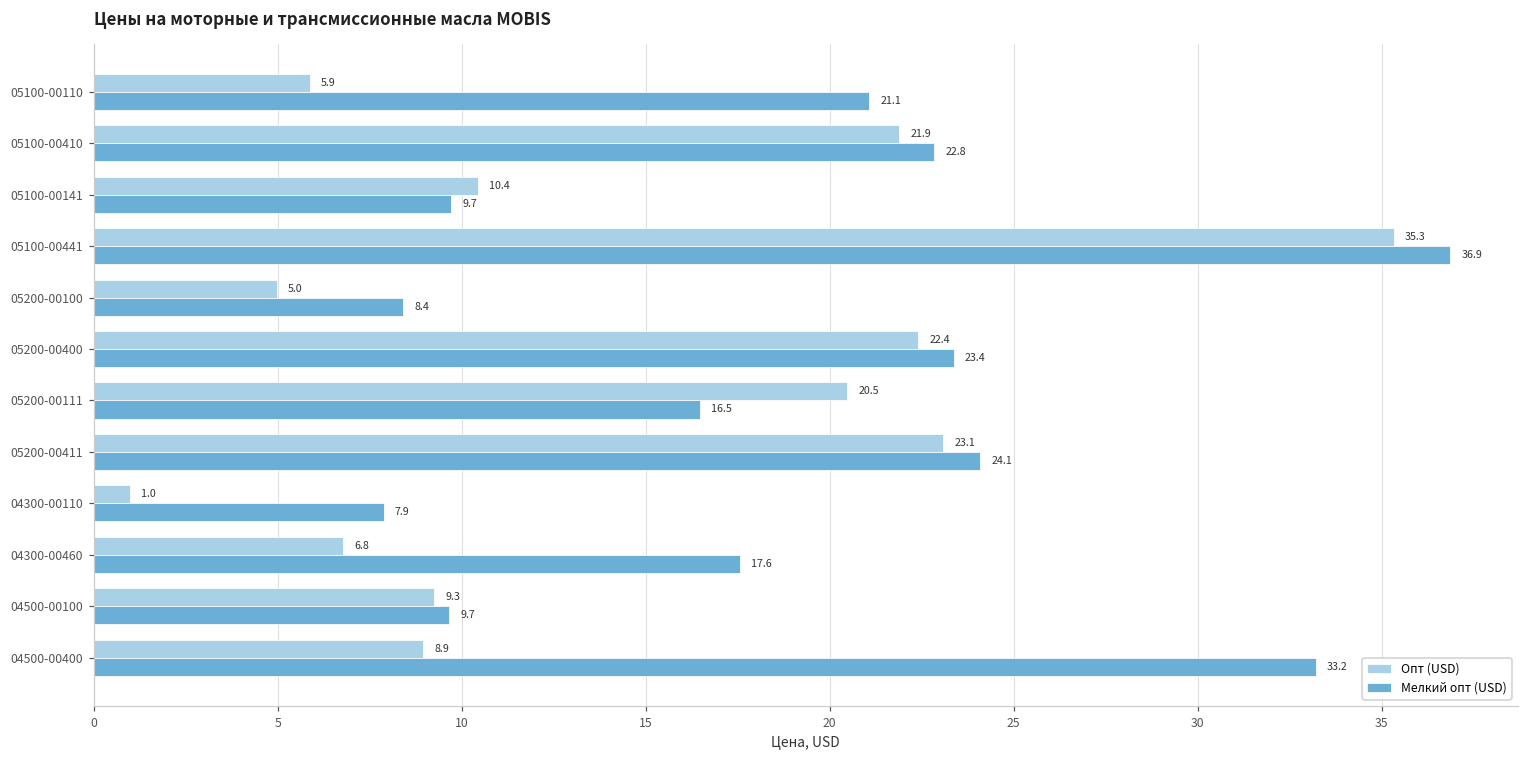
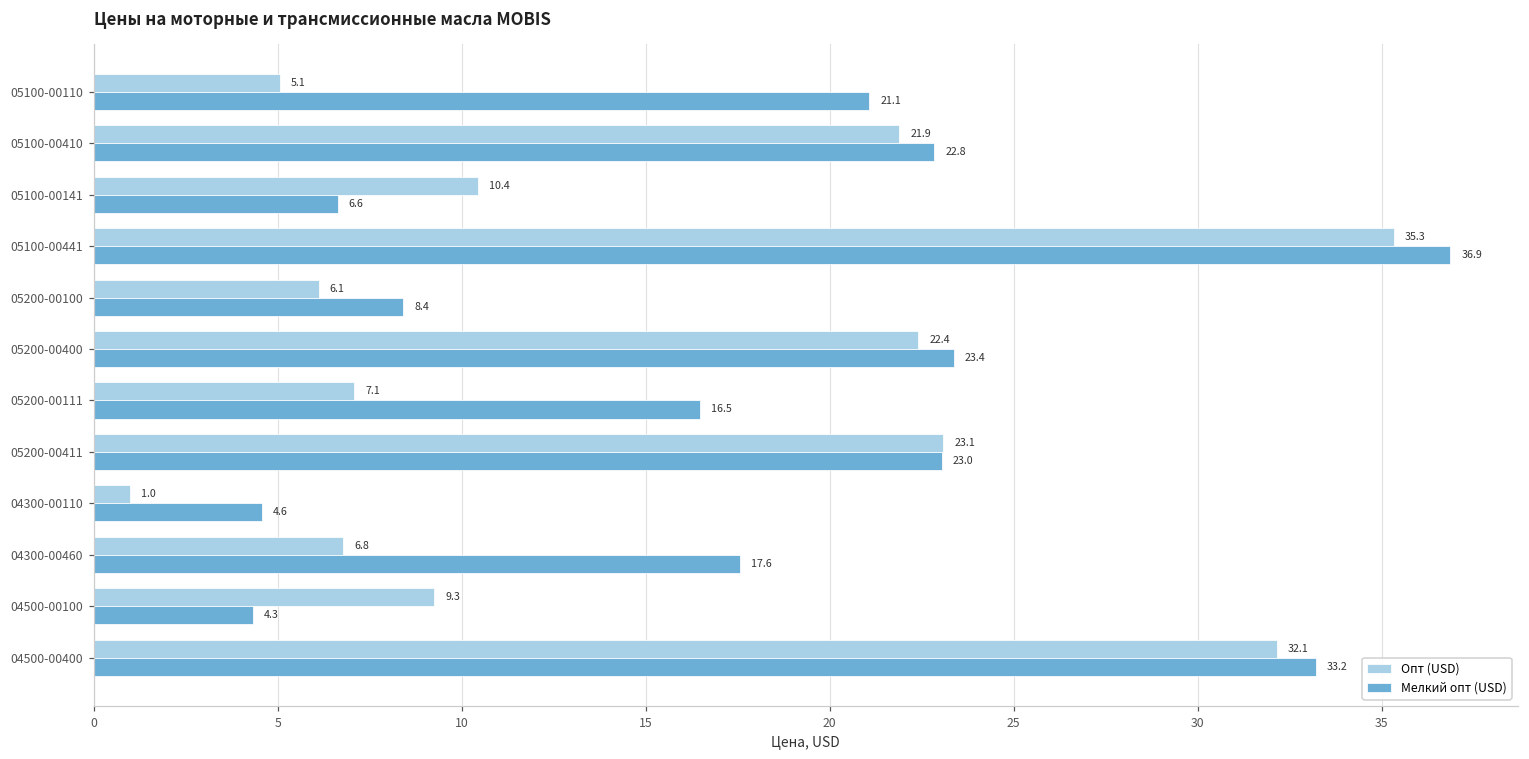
  {
    "Опт (USD)": {
-     "05100-00110": 5.9,
+     "05100-00110": 5.1,
      "05100-00410": 21.9,
      "05100-00141": 10.4,
      "05100-00441": 35.3,
-     "05200-00100": 5.0,
+     "05200-00100": 6.1,
      "05200-00400": 22.4,
-     "05200-00111": 20.5,
+     "05200-00111": 7.1,
      "05200-00411": 23.1,
      "04300-00110": 1.0,
      "04300-00460": 6.8,
      "04500-00100": 9.3,
-     "04500-00400": 8.9
+     "04500-00400": 32.1
    },
    "Мелкий опт (USD)": {
      "05100-00110": 21.1,
      "05100-00410": 22.8,
-     "05100-00141": 9.7,
+     "05100-00141": 6.6,
      "05100-00441": 36.9,
      "05200-00100": 8.4,
      "05200-00400": 23.4,
      "05200-00111": 16.5,
-     "05200-00411": 24.1,
-     "04300-00110": 7.9,
+     "05200-00411": 23.0,
+     "04300-00110": 4.6,
      "04300-00460": 17.6,
-     "04500-00100": 9.7,
+     "04500-00100": 4.3,
      "04500-00400": 33.2
    }
  }
